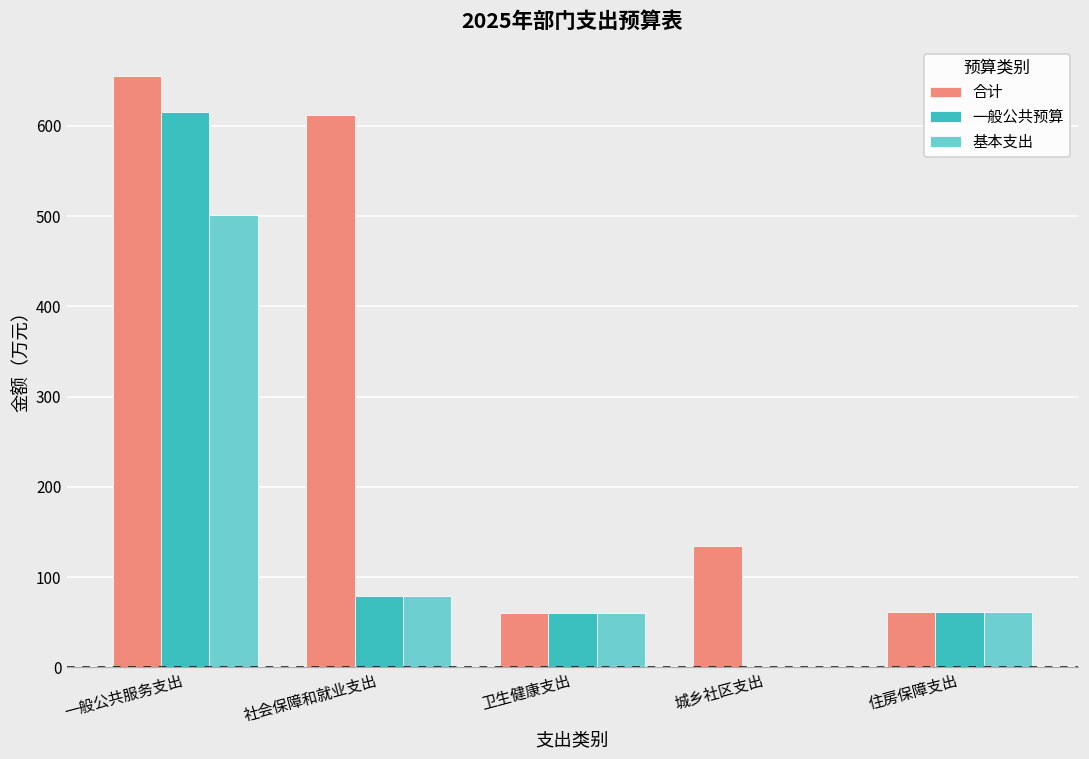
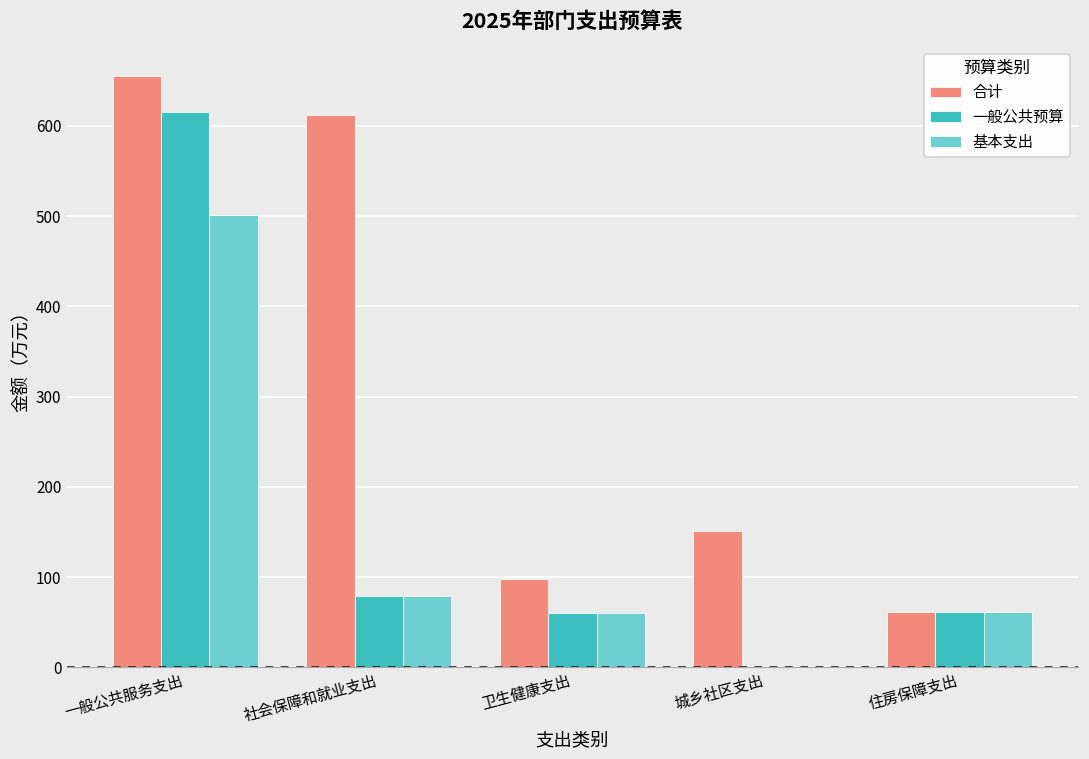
  {
    "合计": {
      "一般公共服务支出": 660,
      "社会保障和就业支出": 610,
-     "卫生健康支出": 60,
-     "城乡社区支出": 140,
+     "卫生健康支出": 100,
+     "城乡社区支出": 150,
      "住房保障支出": 60
    }
  }
